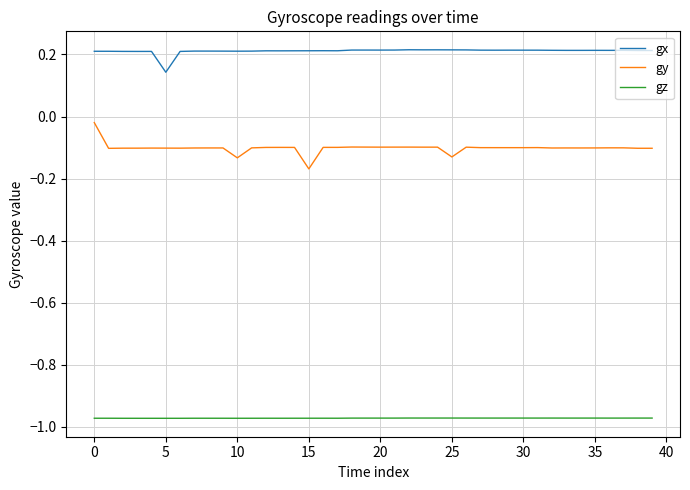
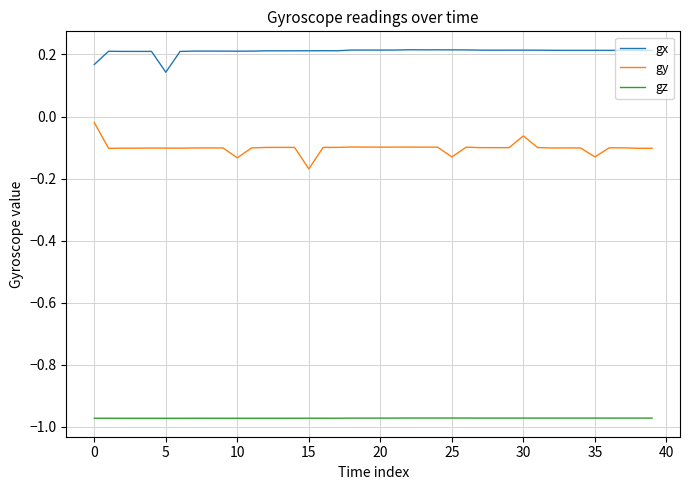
  {
    "gx": {
-     "0": 0.21,
+     "0": 0.17,
      "5": 0.14,
      "10": 0.21,
      "15": 0.21,
      "20": 0.21,
      "25": 0.21,
      "30": 0.21,
      "35": 0.21
    },
    "gy": {
      "0": -0.02,
      "5": -0.10,
      "10": -0.13,
      "15": -0.17,
      "20": -0.10,
      "25": -0.13,
-     "30": -0.10,
-     "35": -0.10
+     "30": -0.06,
+     "35": -0.13
    },
    "gz": {
      "0": -0.97,
      "5": -0.97,
      "10": -0.97,
      "15": -0.97,
      "20": -0.97,
      "25": -0.97,
      "30": -0.97,
      "35": -0.97
    }
  }
